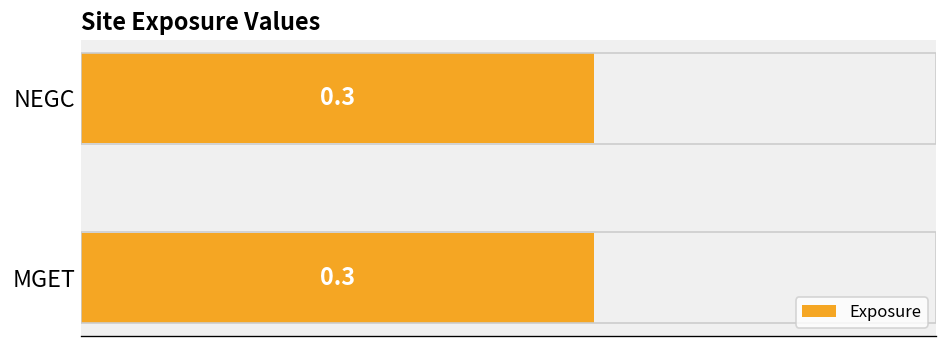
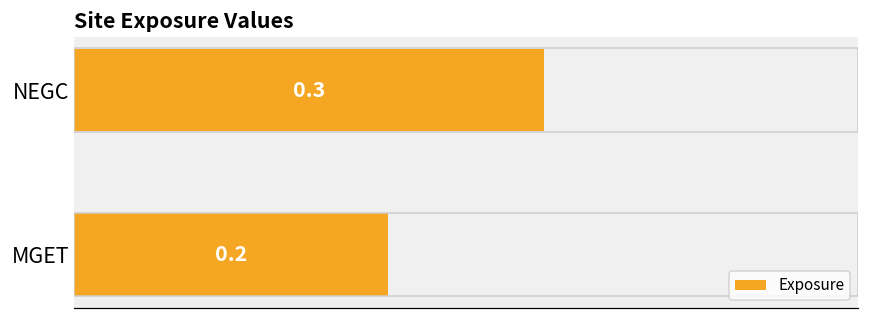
  {
    "NEGC": 0.3,
-   "MGET": 0.3
+   "MGET": 0.2
  }
